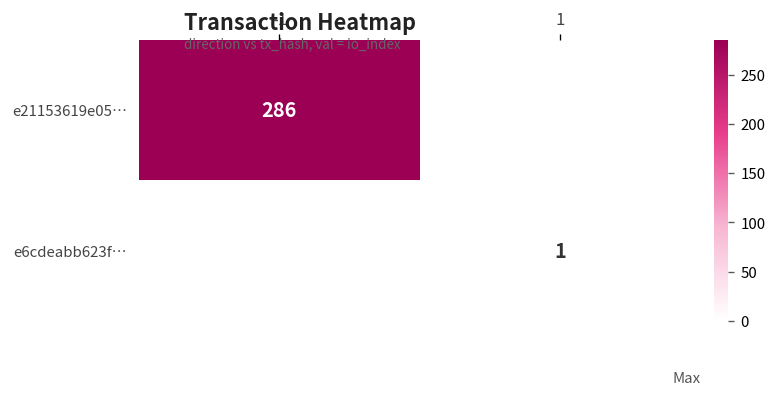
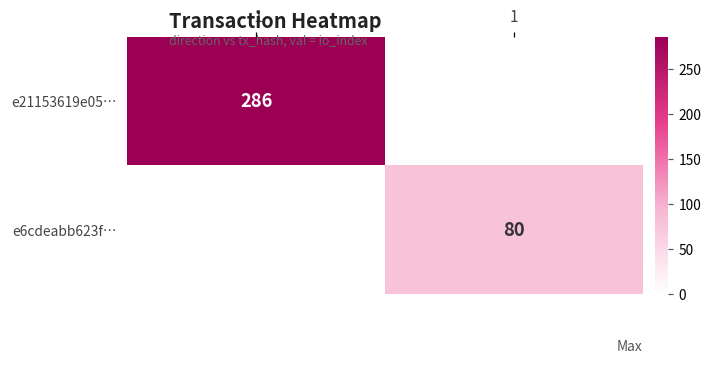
  {
    "e21153619e05…": {
      "-1": 286
    },
    "e6cdeabb623f…": {
-     "1": 1
+     "1": 80
    }
  }
